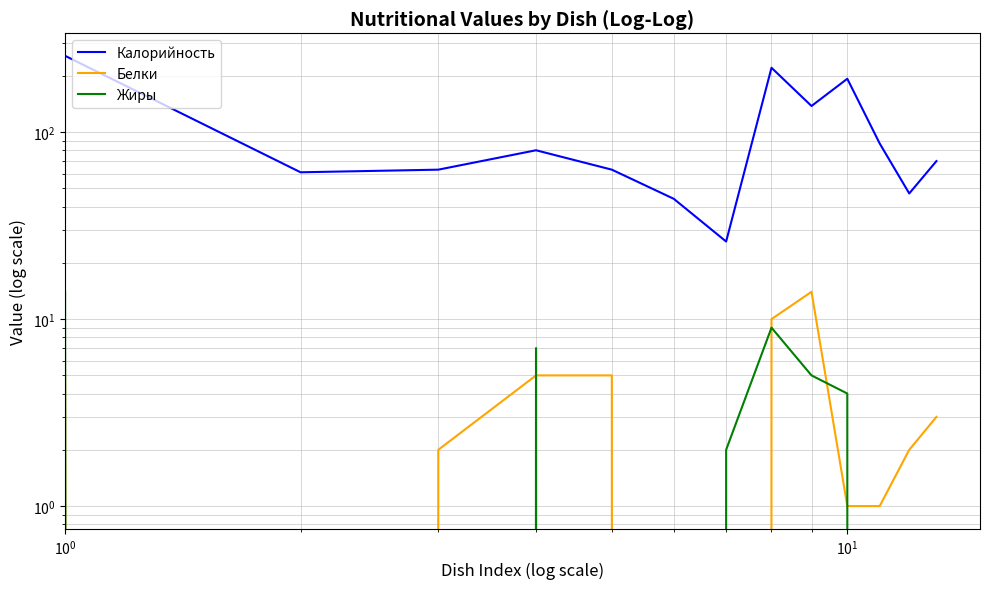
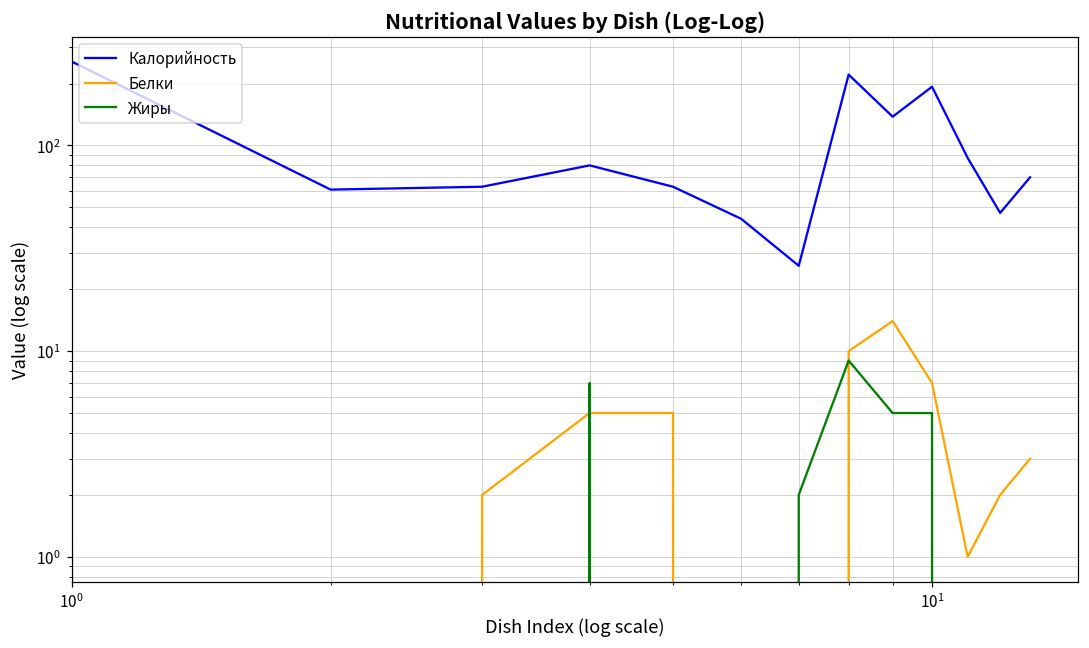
  {
    "Калорийность": {
      "10^0": 260,
      "10^1": 190
    },
    "Белки": {
      "10^0": 5,
-     "10^1": 1
+     "10^1": 7
    },
    "Жиры": {
      "10^0": 14,
-     "10^1": 4
+     "10^1": 5
    }
  }
